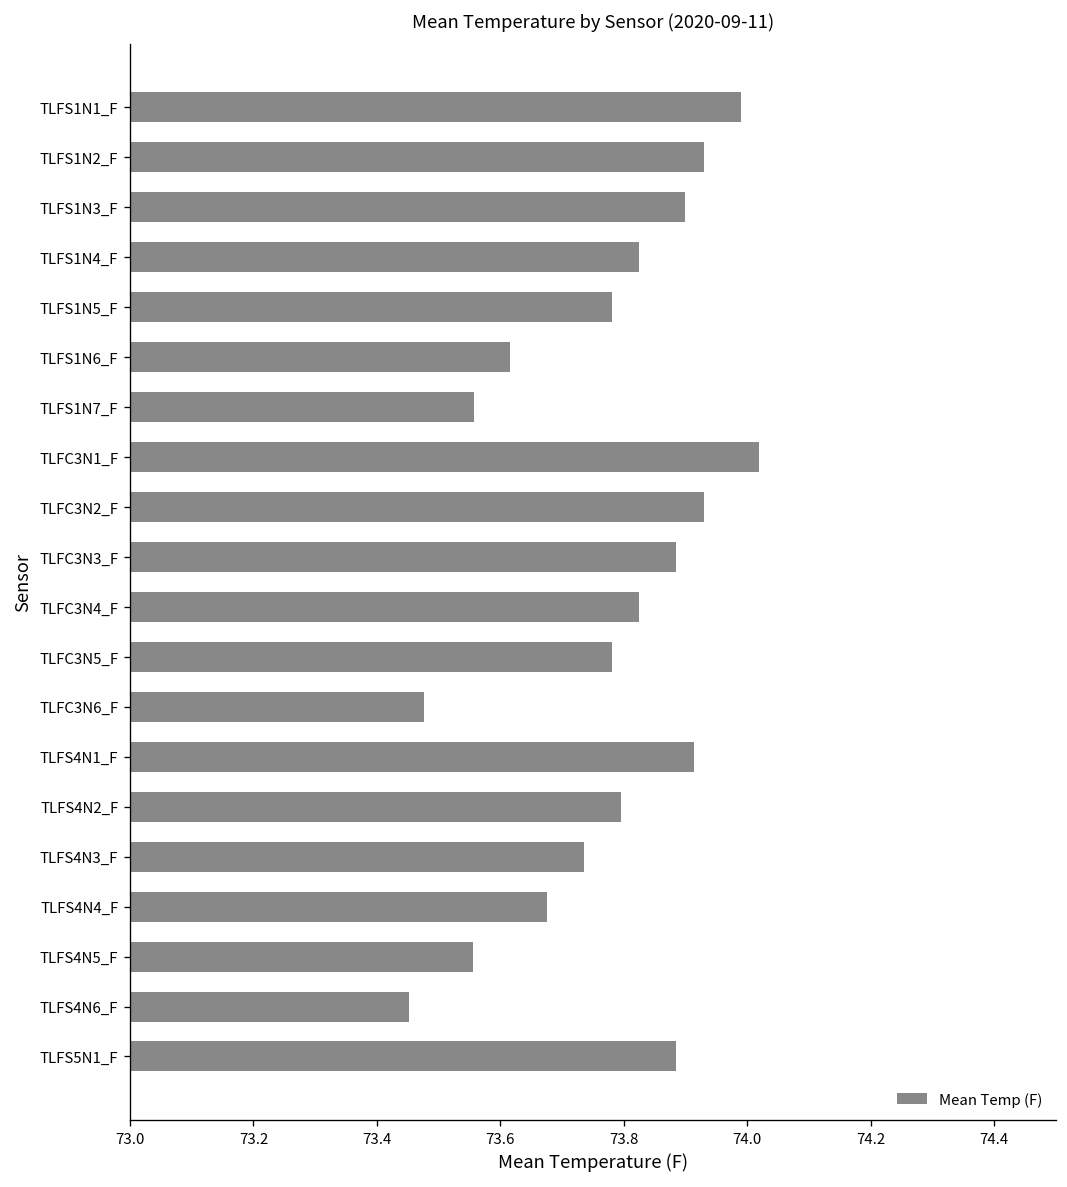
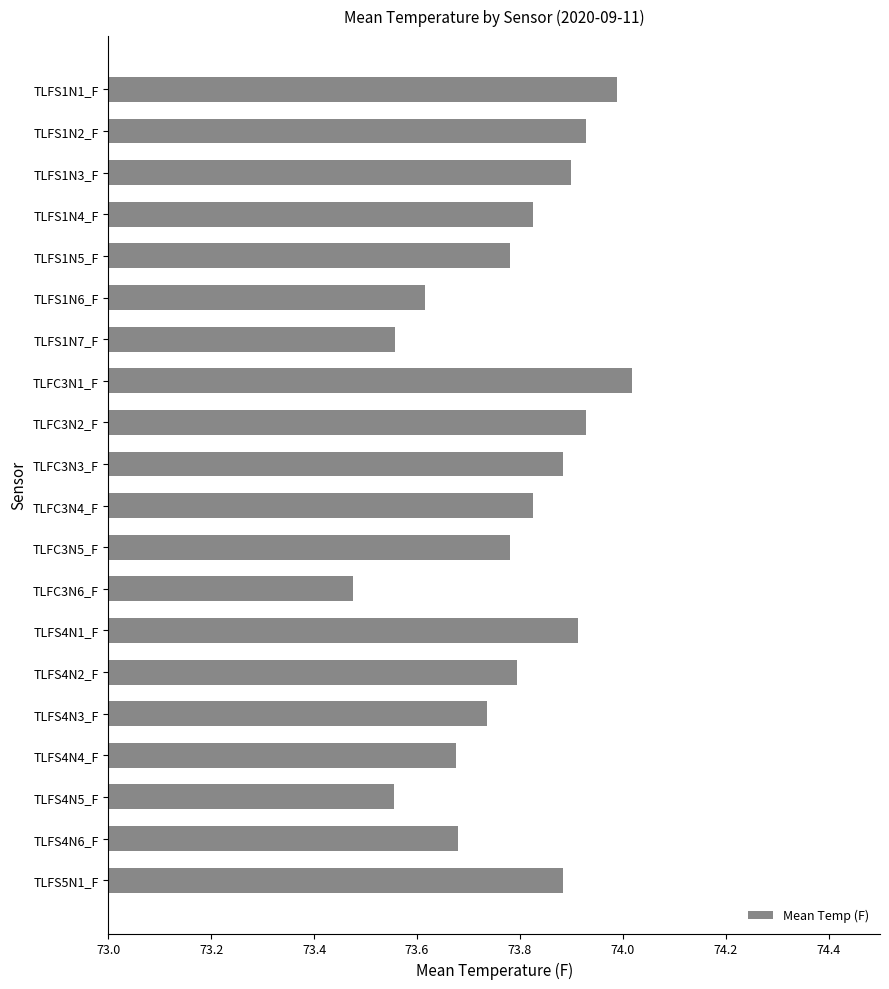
  {
    "TLFS1N1_F": 73.99,
    "TLFS1N2_F": 73.93,
    "TLFS1N3_F": 73.90,
    "TLFS1N4_F": 73.82,
    "TLFS1N5_F": 73.78,
    "TLFS1N6_F": 73.62,
    "TLFS1N7_F": 73.56,
    "TLFC3N1_F": 74.02,
    "TLFC3N2_F": 73.93,
    "TLFC3N3_F": 73.88,
    "TLFC3N4_F": 73.82,
    "TLFC3N5_F": 73.78,
    "TLFC3N6_F": 73.48,
    "TLFS4N1_F": 73.91,
    "TLFS4N2_F": 73.80,
    "TLFS4N3_F": 73.74,
    "TLFS4N4_F": 73.68,
    "TLFS4N5_F": 73.56,
-   "TLFS4N6_F": 73.45,
+   "TLFS4N6_F": 73.68,
    "TLFS5N1_F": 73.88
  }
